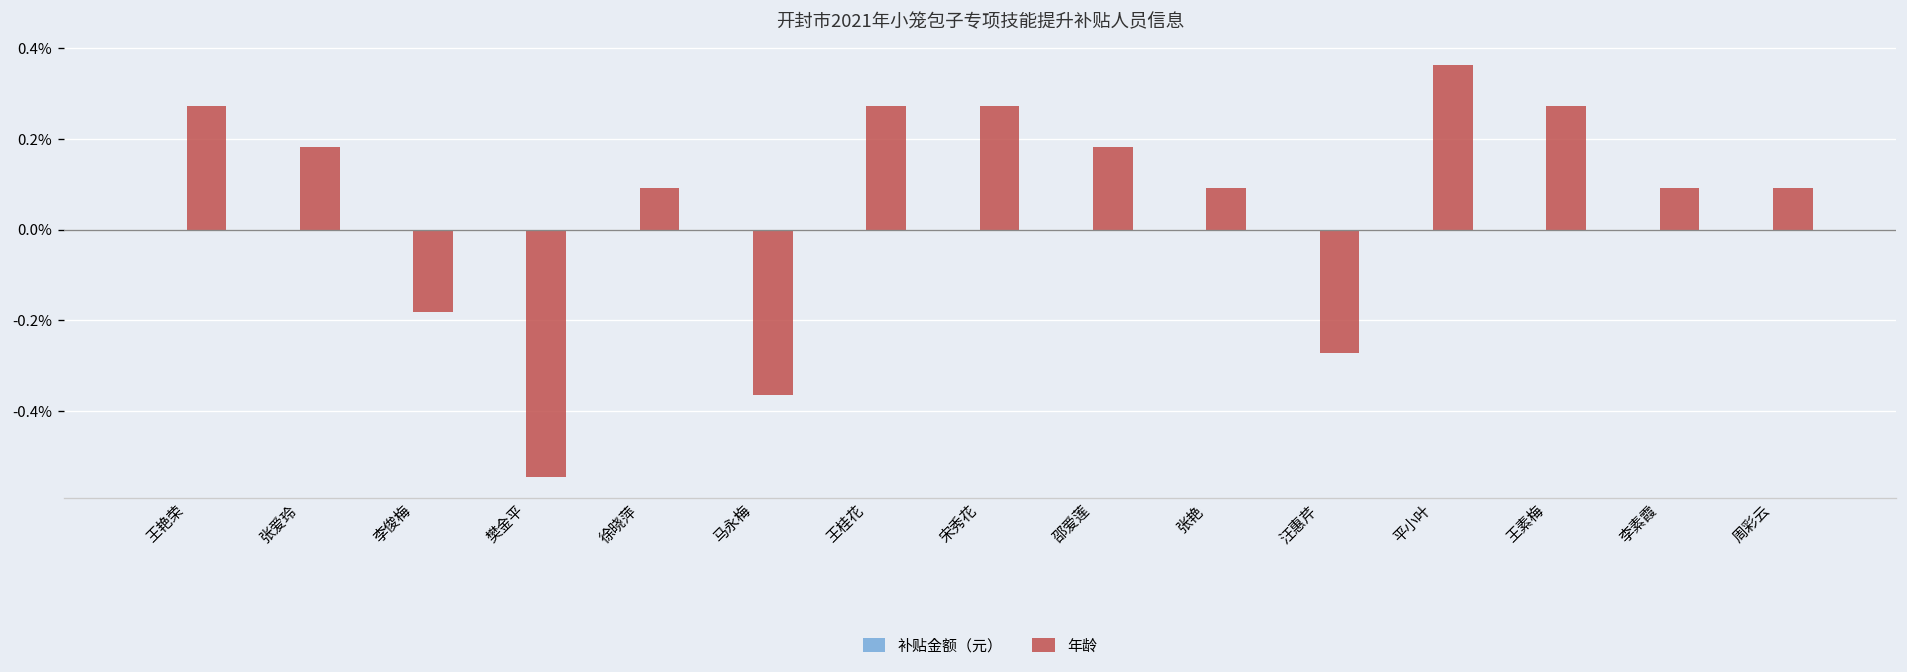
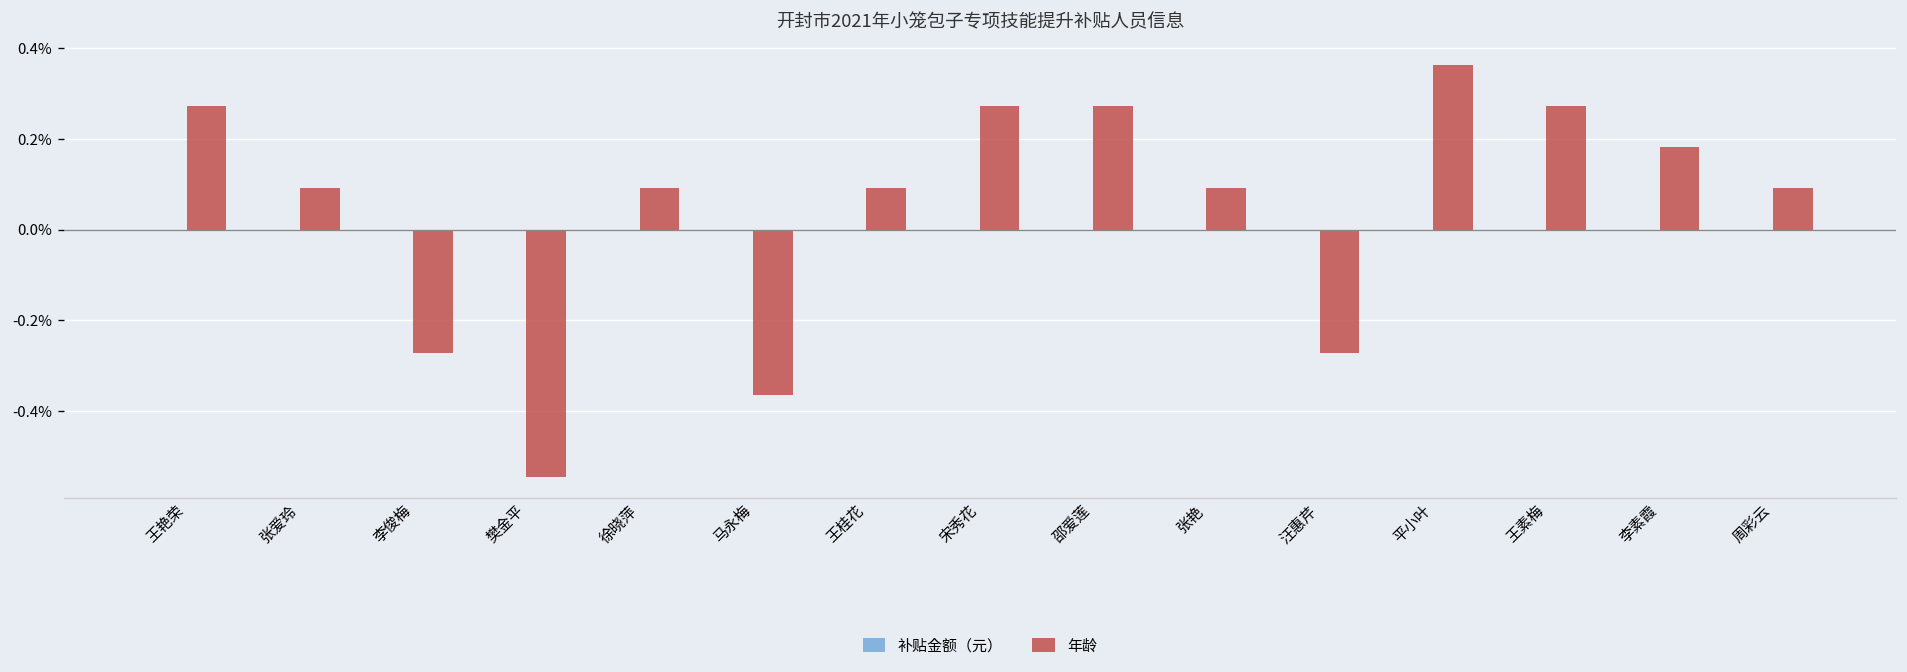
  {
    "补贴金额（元）": {
      "王艳荣": "0.00%",
      "张爱玲": "0.00%",
      "李俊梅": "0.00%",
      "樊金平": "0.00%",
      "徐晓萍": "0.00%",
      "马永梅": "0.00%",
      "王桂花": "0.00%",
      "宋秀花": "0.00%",
      "邵爱莲": "0.00%",
      "张艳": "0.00%",
      "汪惠芹": "0.00%",
      "平小叶": "0.00%",
      "王素梅": "0.00%",
      "李素霞": "0.00%",
      "周彩云": "0.00%"
    },
    "年龄": {
      "王艳荣": "0.27%",
-     "张爱玲": "0.18%",
-     "李俊梅": "-0.18%",
+     "张爱玲": "0.09%",
+     "李俊梅": "-0.27%",
      "樊金平": "-0.55%",
      "徐晓萍": "0.09%",
      "马永梅": "-0.36%",
-     "王桂花": "0.27%",
+     "王桂花": "0.09%",
      "宋秀花": "0.27%",
-     "邵爱莲": "0.18%",
+     "邵爱莲": "0.27%",
      "张艳": "0.09%",
      "汪惠芹": "-0.27%",
      "平小叶": "0.36%",
      "王素梅": "0.27%",
-     "李素霞": "0.09%",
+     "李素霞": "0.18%",
      "周彩云": "0.09%"
    }
  }
